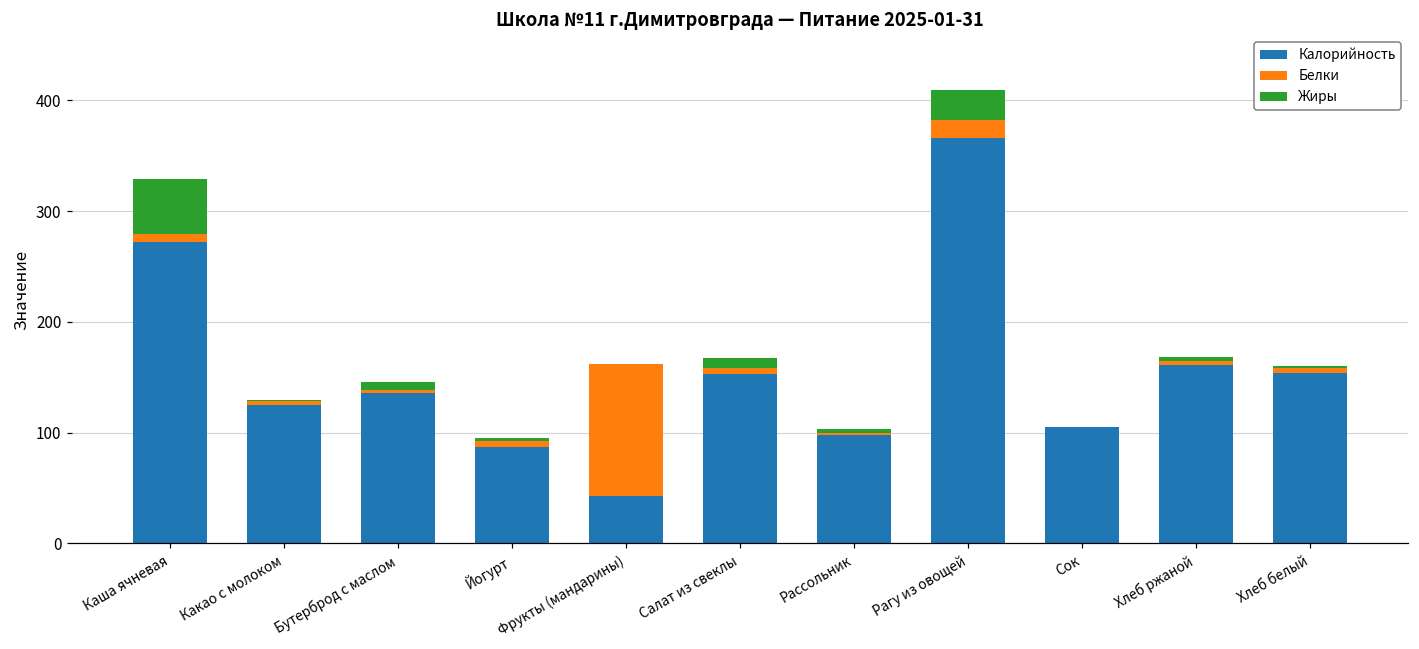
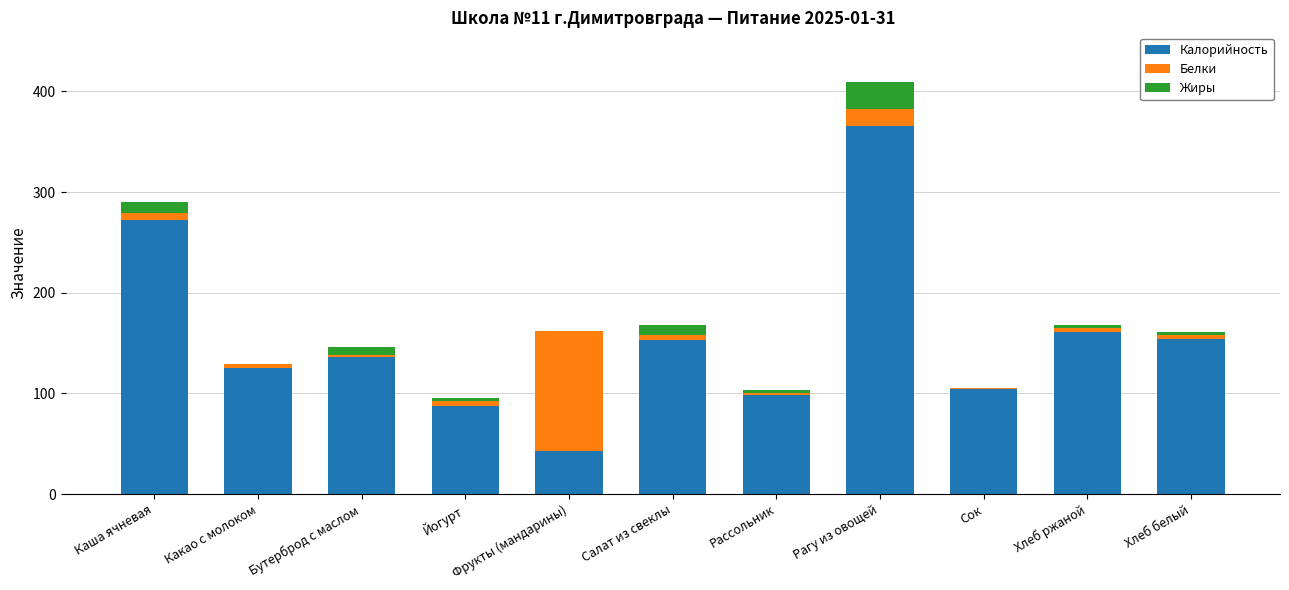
  {
    "Калорийность": {
      "Каша ячневая": 272,
      "Какао с молоком": 125,
      "Бутерброд с маслом": 136,
      "Йогурт": 87,
      "Фрукты (мандарины)": 43,
      "Салат из свеклы": 153,
      "Рассольник": 98,
      "Рагу из овощей": 366,
      "Сок": 105,
      "Хлеб ржаной": 161,
      "Хлеб белый": 154
    },
    "Белки": {
      "Каша ячневая": 7,
      "Какао с молоком": 4,
      "Йогурт": 5,
      "Фрукты (мандарины)": 119,
      "Салат из свеклы": 5,
      "Рагу из овощей": 17,
      "Хлеб ржаной": 4,
      "Хлеб белый": 4
    },
    "Жиры": {
-     "Каша ячневая": 49,
+     "Каша ячневая": 10,
      "Бутерброд с маслом": 7,
      "Йогурт": 3,
      "Салат из свеклы": 9,
      "Рассольник": 4,
      "Рагу из овощей": 27,
      "Сок": 0,
      "Хлеб ржаной": 3
    }
  }
